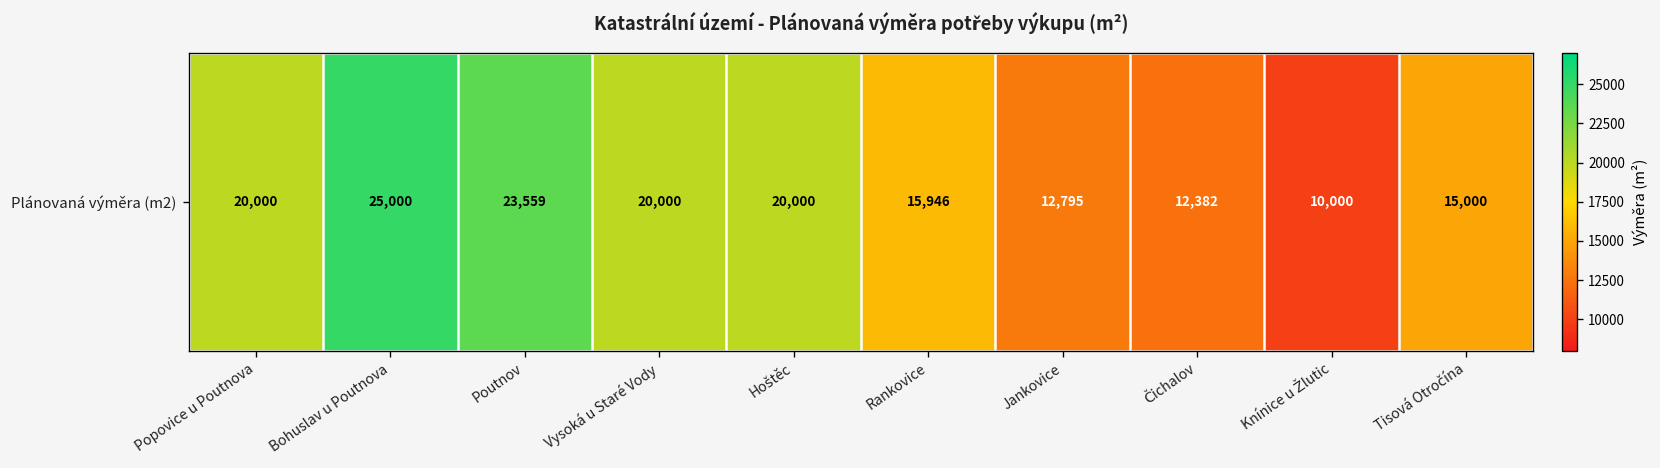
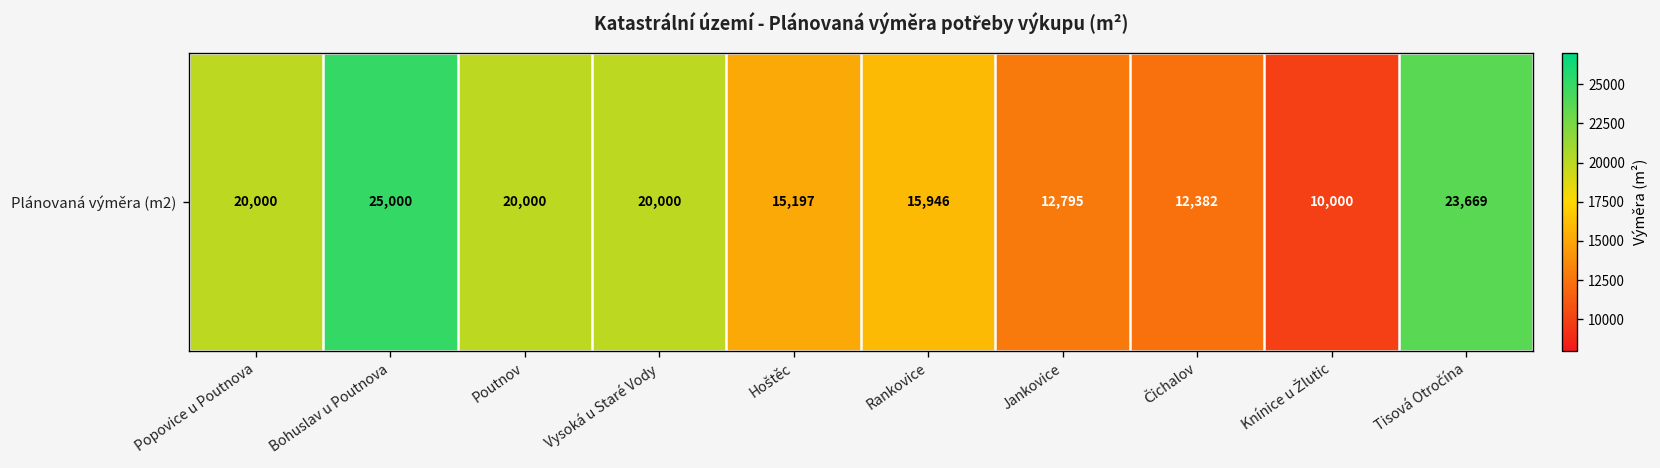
  {
    "Plánovaná výměra (m2)": {
      "Popovice u Poutnova": "20,000",
      "Bohuslav u Poutnova": "25,000",
-     "Poutnov": "23,559",
+     "Poutnov": "20,000",
      "Vysoká u Staré Vody": "20,000",
-     "Hoštěc": "20,000",
+     "Hoštěc": "15,197",
      "Rankovice": "15,946",
      "Jankovice": "12,795",
      "Čichalov": "12,382",
      "Knínice u Žlutic": "10,000",
-     "Tisová Otročína": "15,000"
+     "Tisová Otročína": "23,669"
    }
  }
